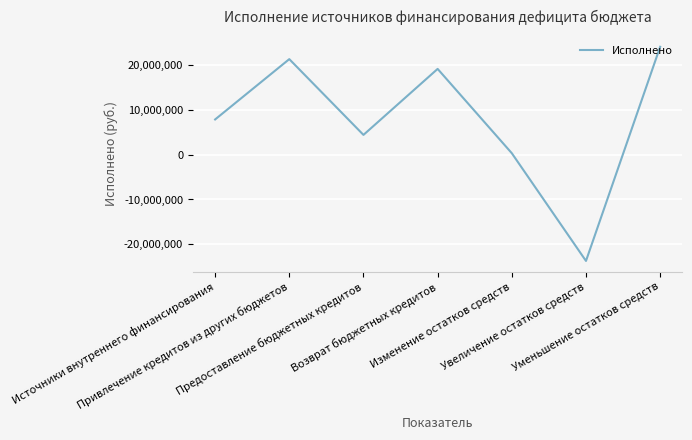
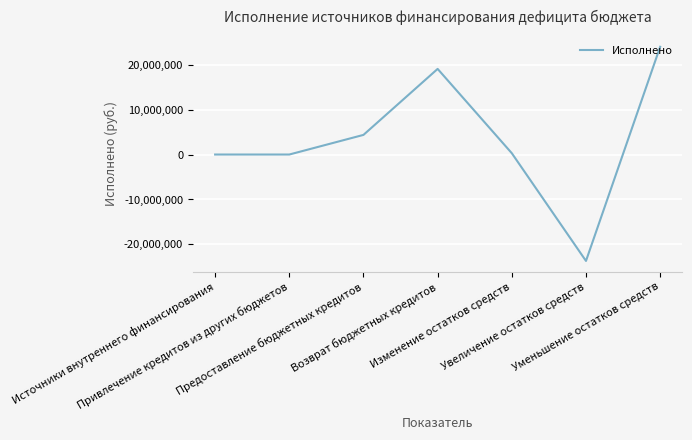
  {
-   "Источники внутреннего финансирования": "8,000,000",
-   "Привлечение кредитов из других бюджетов": "21,000,000",
+   "Источники внутреннего финансирования": "0",
+   "Привлечение кредитов из других бюджетов": "0",
    "Предоставление бюджетных кредитов": "4,000,000",
    "Возврат бюджетных кредитов": "19,000,000",
    "Изменение остатков средств": "0",
    "Увеличение остатков средств": "-24,000,000",
    "Уменьшение остатков средств": "24,000,000"
  }
